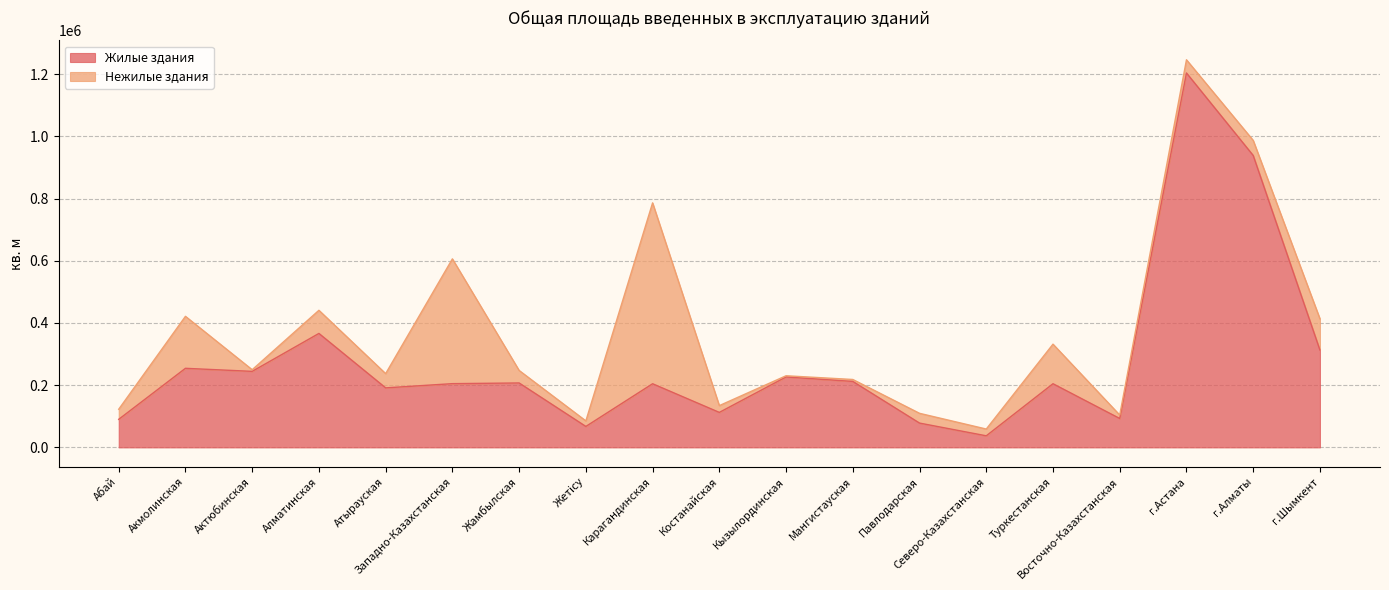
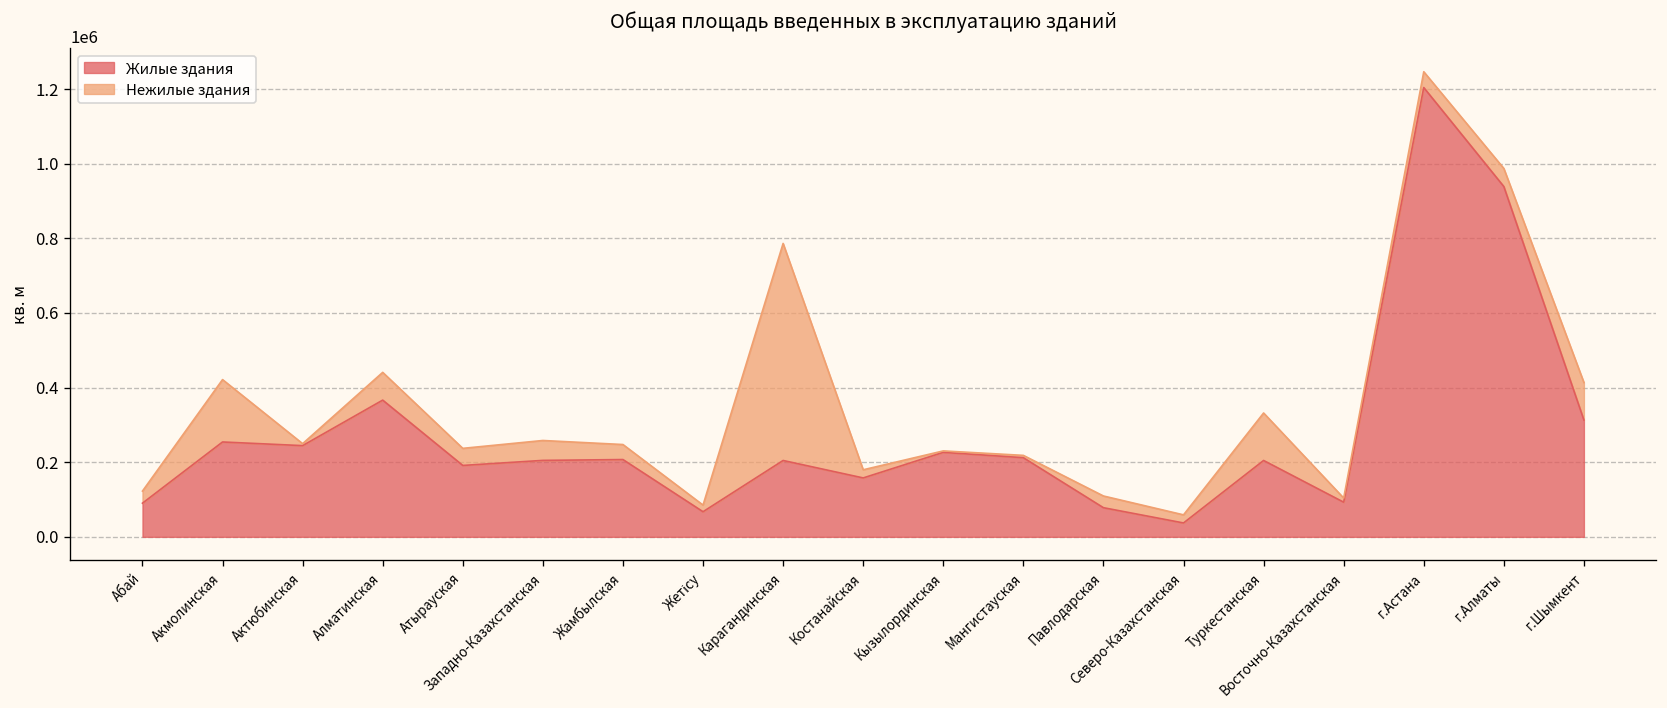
  {
    "Жилые здания": {
      "Абай": 90000,
      "Акмолинская": 250000,
      "Алматинская": 370000,
      "Атырауская": 190000,
      "Западно-Казахстанская": 200000,
      "Жамбылская": 210000,
      "Жетісу": 70000,
      "Карагандинская": 200000,
-     "Костанайская": 110000,
+     "Костанайская": 160000,
      "Павлодарская": 80000,
      "Северо-Казахстанская": 40000,
      "Туркестанская": 200000,
      "Восточно-Казахстанская": 90000,
      "г.Астана": 1200000,
      "г.Алматы": 940000,
      "г.Шымкент": 310000
    },
    "Нежилые здания": {
      "Абай": 30000,
      "Акмолинская": 170000,
      "Алматинская": 70000,
      "Атырауская": 50000,
-     "Западно-Казахстанская": 400000,
+     "Западно-Казахстанская": 50000,
      "Жамбылская": 40000,
      "Жетісу": 20000,
      "Карагандинская": 580000,
      "Костанайская": 20000,
      "Павлодарская": 30000,
      "Северо-Казахстанская": 20000,
      "Туркестанская": 130000,
      "Восточно-Казахстанская": 10000,
      "г.Астана": 40000,
      "г.Алматы": 50000,
      "г.Шымкент": 100000
    }
  }
